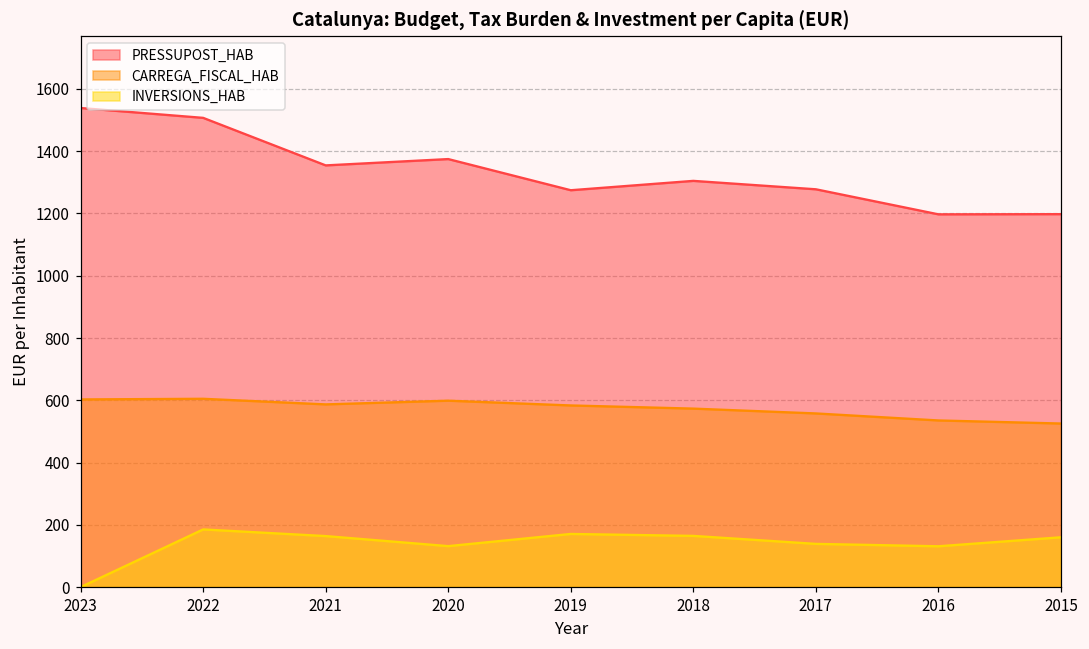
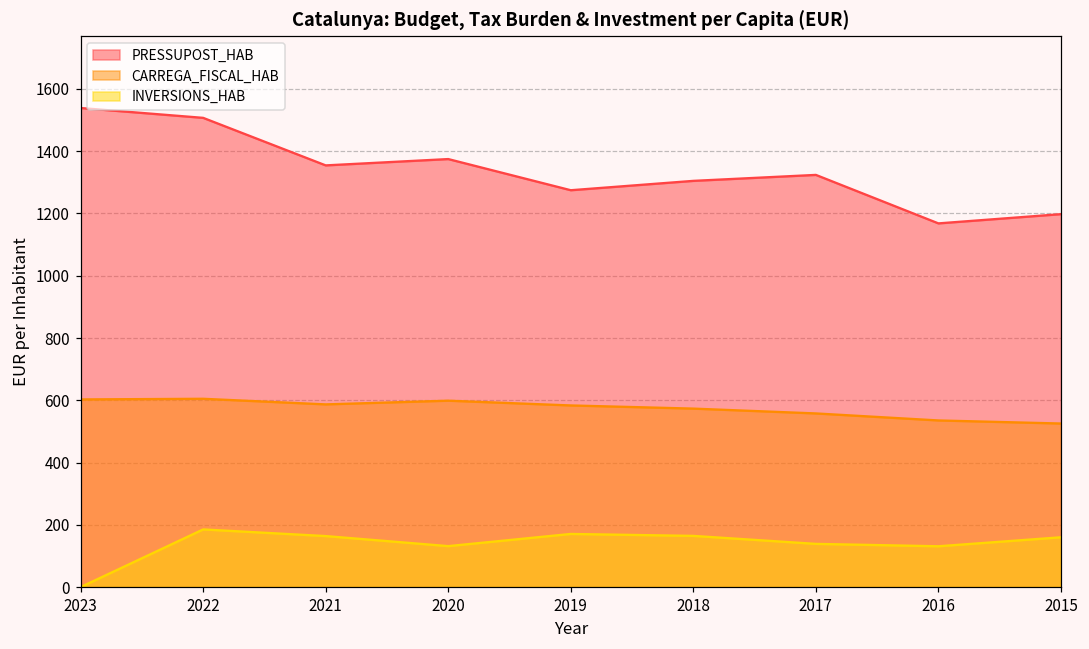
  {
    "PRESSUPOST_HAB": {
      "2023": 1540,
      "2022": 1510,
      "2021": 1350,
      "2020": 1370,
      "2019": 1270,
      "2018": 1300,
-     "2017": 1280,
-     "2016": 1200,
+     "2017": 1320,
+     "2016": 1170,
      "2015": 1200
    }
  }
